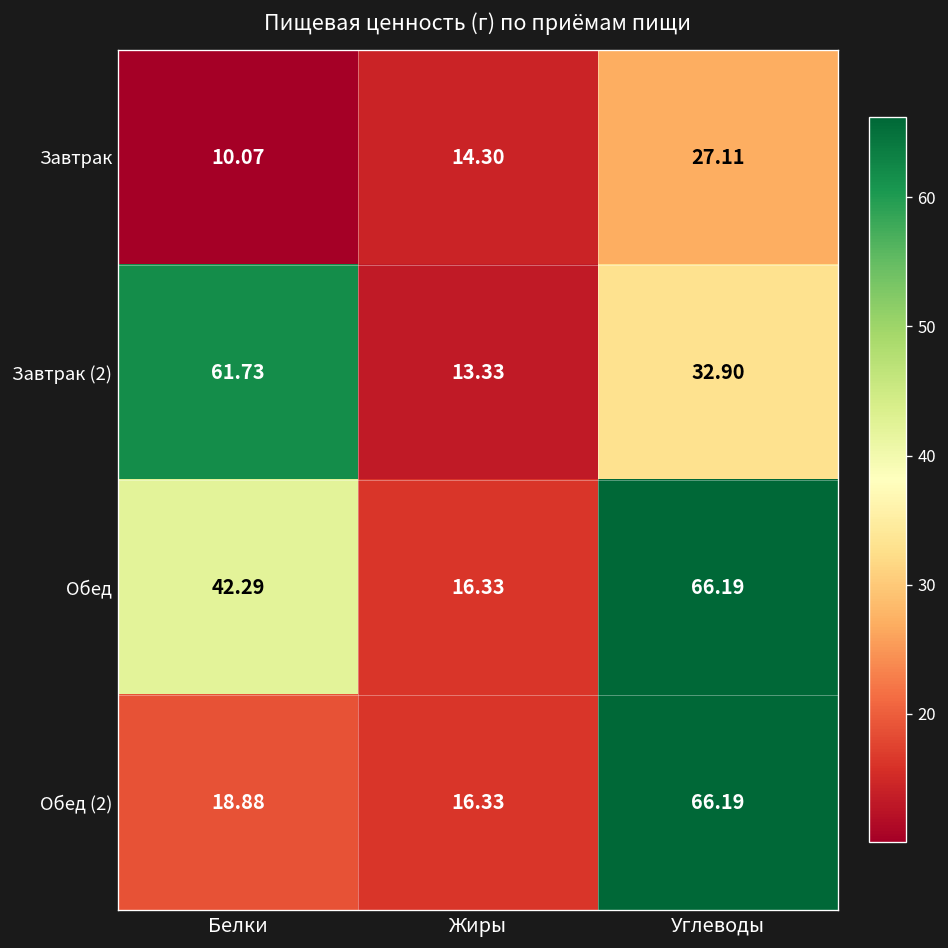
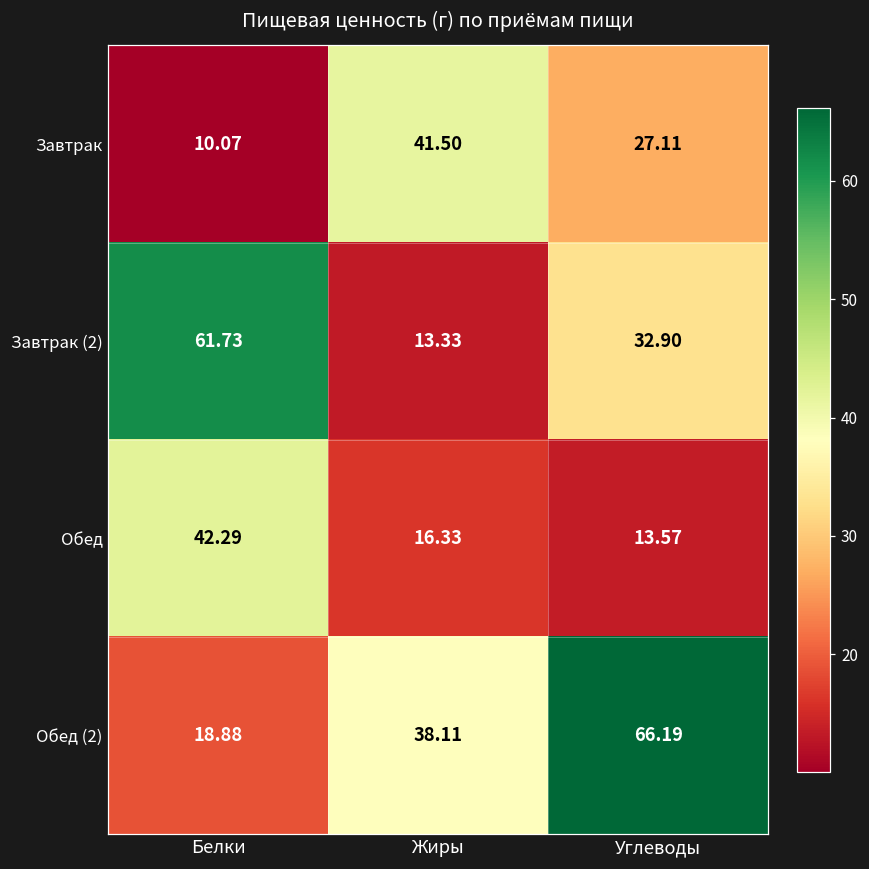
  {
    "Завтрак": {
      "Белки": 10.07,
-     "Жиры": 14.30,
+     "Жиры": 41.50,
      "Углеводы": 27.11
    },
    "Завтрак (2)": {
      "Белки": 61.73,
      "Жиры": 13.33,
      "Углеводы": 32.90
    },
    "Обед": {
      "Белки": 42.29,
      "Жиры": 16.33,
-     "Углеводы": 66.19
+     "Углеводы": 13.57
    },
    "Обед (2)": {
      "Белки": 18.88,
-     "Жиры": 16.33,
+     "Жиры": 38.11,
      "Углеводы": 66.19
    }
  }
